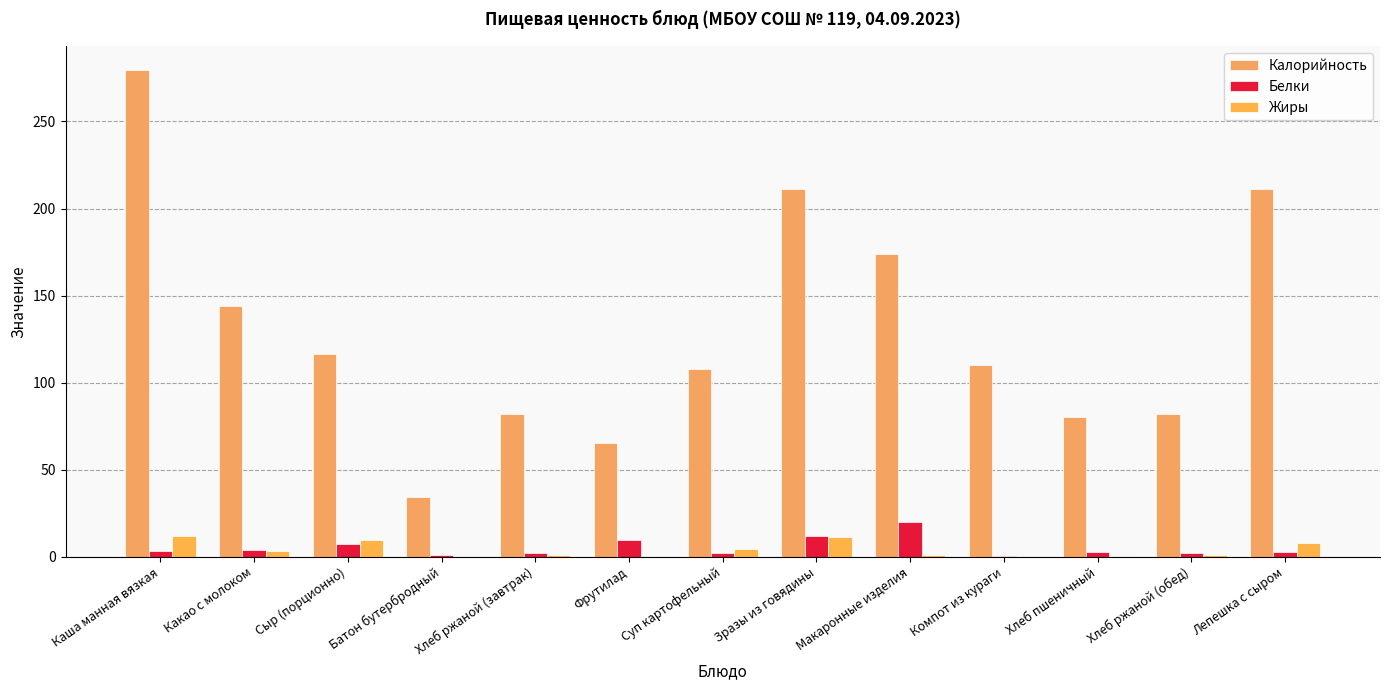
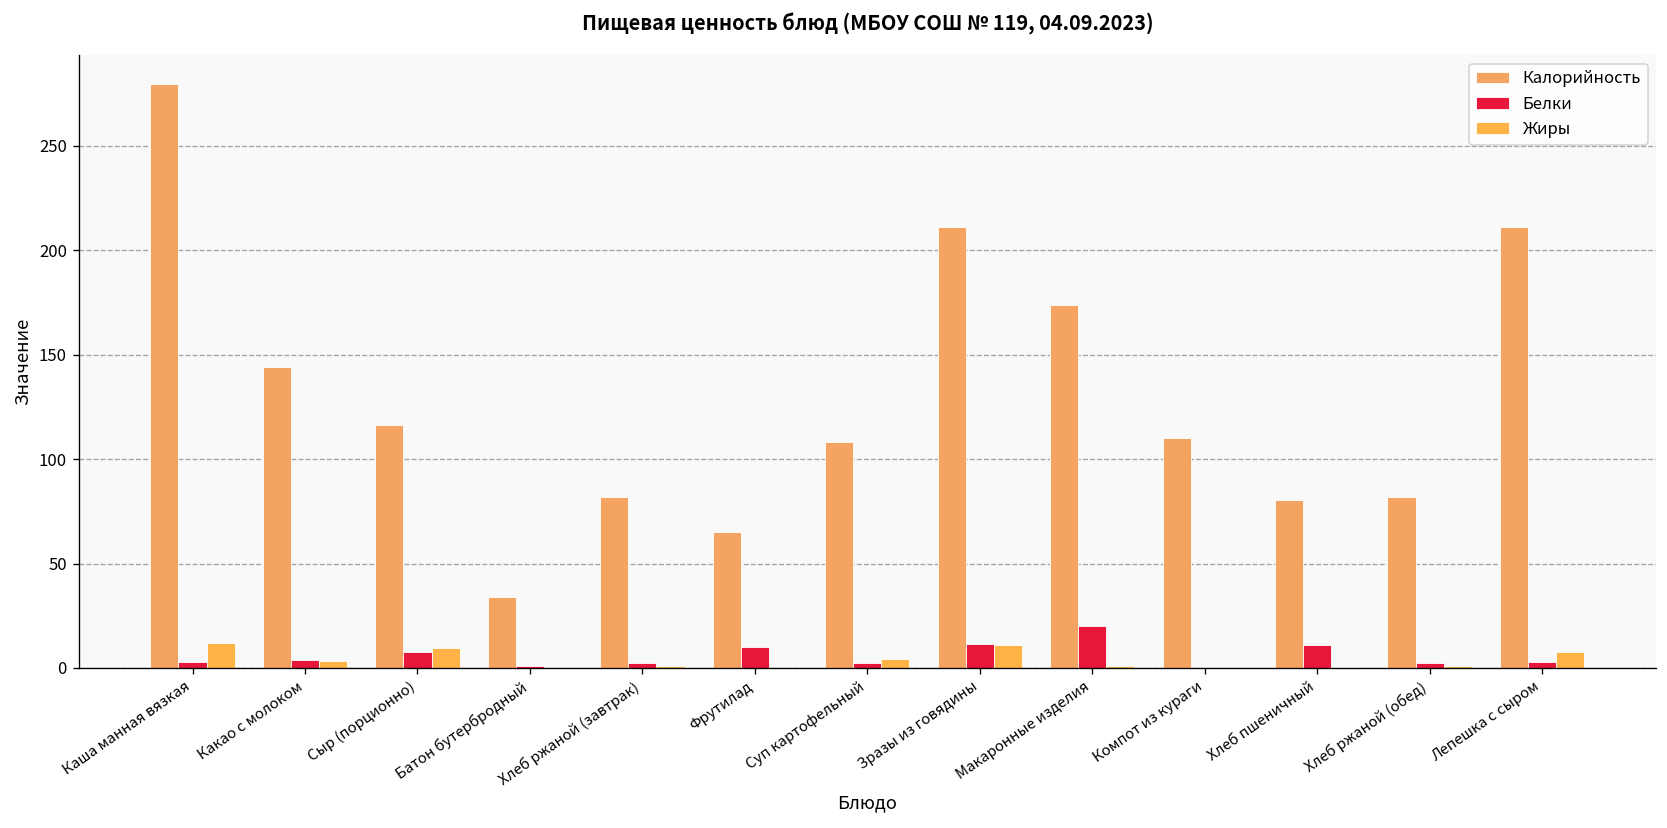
  {
    "Белки": {
      "Каша манная вязкая": 3,
      "Какао с молоком": 4,
      "Сыр (порционно)": 7,
      "Хлеб ржаной (завтрак)": 2,
      "Фрутилад": 10,
      "Суп картофельный": 2,
      "Зразы из говядины": 12,
      "Макаронные изделия": 20,
-     "Хлеб пшеничный": 3,
+     "Хлеб пшеничный": 11,
      "Хлеб ржаной (обед)": 2,
      "Лепешка с сыром": 3
    }
  }
